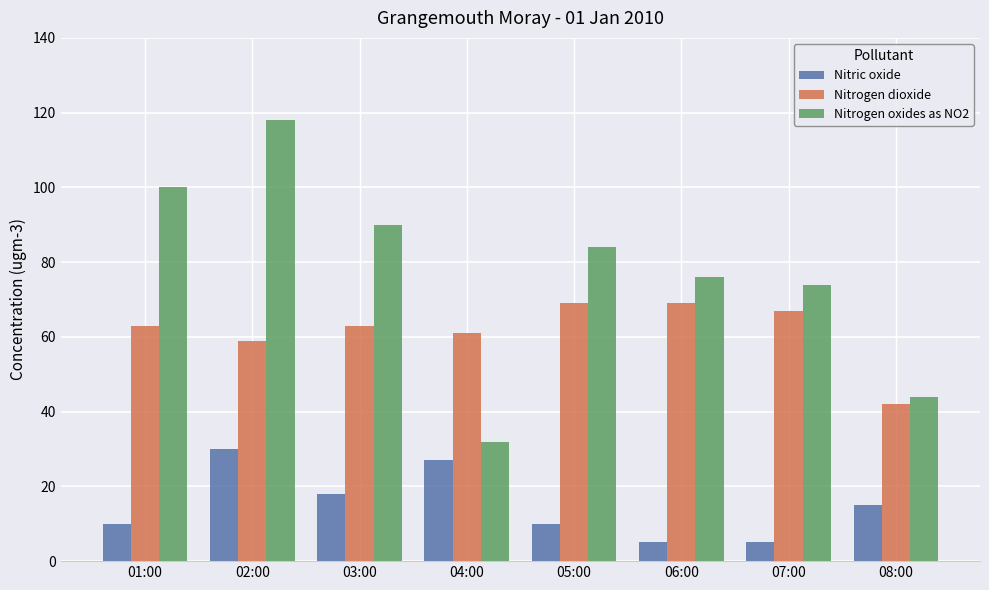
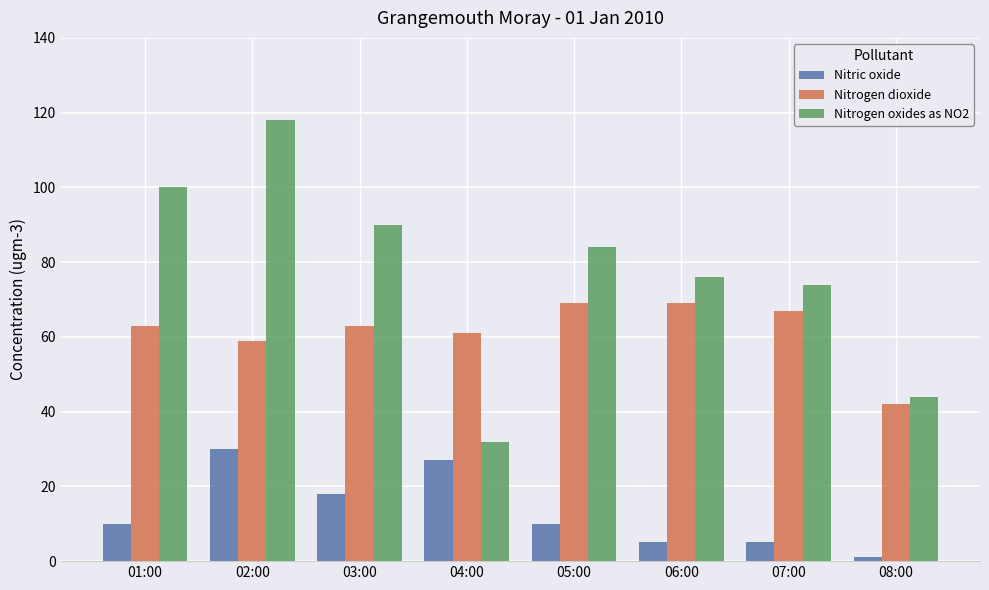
  {
    "Nitric oxide": {
      "01:00": 10,
      "02:00": 30,
      "03:00": 18,
      "04:00": 27,
      "05:00": 10,
      "06:00": 5,
      "07:00": 5,
-     "08:00": 15
+     "08:00": 1
    },
    "Nitrogen dioxide": {
      "01:00": 63,
      "02:00": 59,
      "03:00": 63,
      "04:00": 61,
      "05:00": 69,
      "06:00": 69,
      "07:00": 67,
      "08:00": 42
    },
    "Nitrogen oxides as NO2": {
      "01:00": 100,
      "02:00": 118,
      "03:00": 90,
      "04:00": 32,
      "05:00": 84,
      "06:00": 76,
      "07:00": 74,
      "08:00": 44
    }
  }
